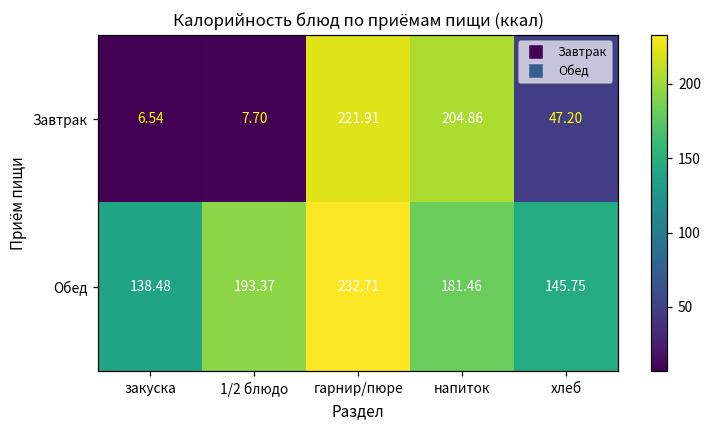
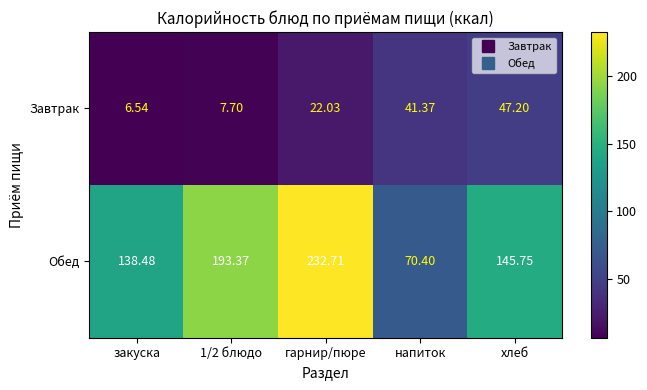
  {
    "Завтрак": {
      "закуска": 6.54,
      "1/2 блюдо": 7.70,
-     "гарнир/пюре": 221.91,
-     "напиток": 204.86,
+     "гарнир/пюре": 22.03,
+     "напиток": 41.37,
      "хлеб": 47.20
    },
    "Обед": {
      "закуска": 138.48,
      "1/2 блюдо": 193.37,
      "гарнир/пюре": 232.71,
-     "напиток": 181.46,
+     "напиток": 70.40,
      "хлеб": 145.75
    }
  }
